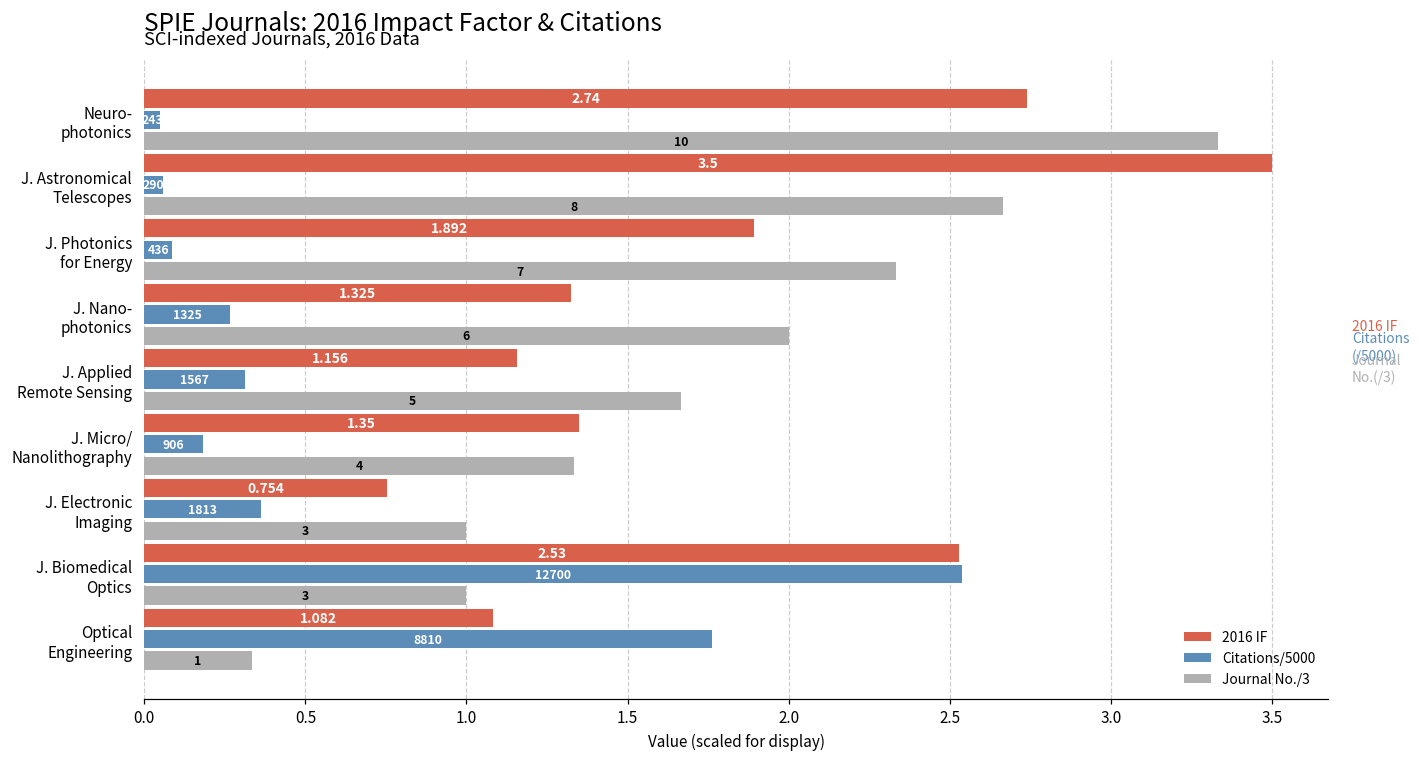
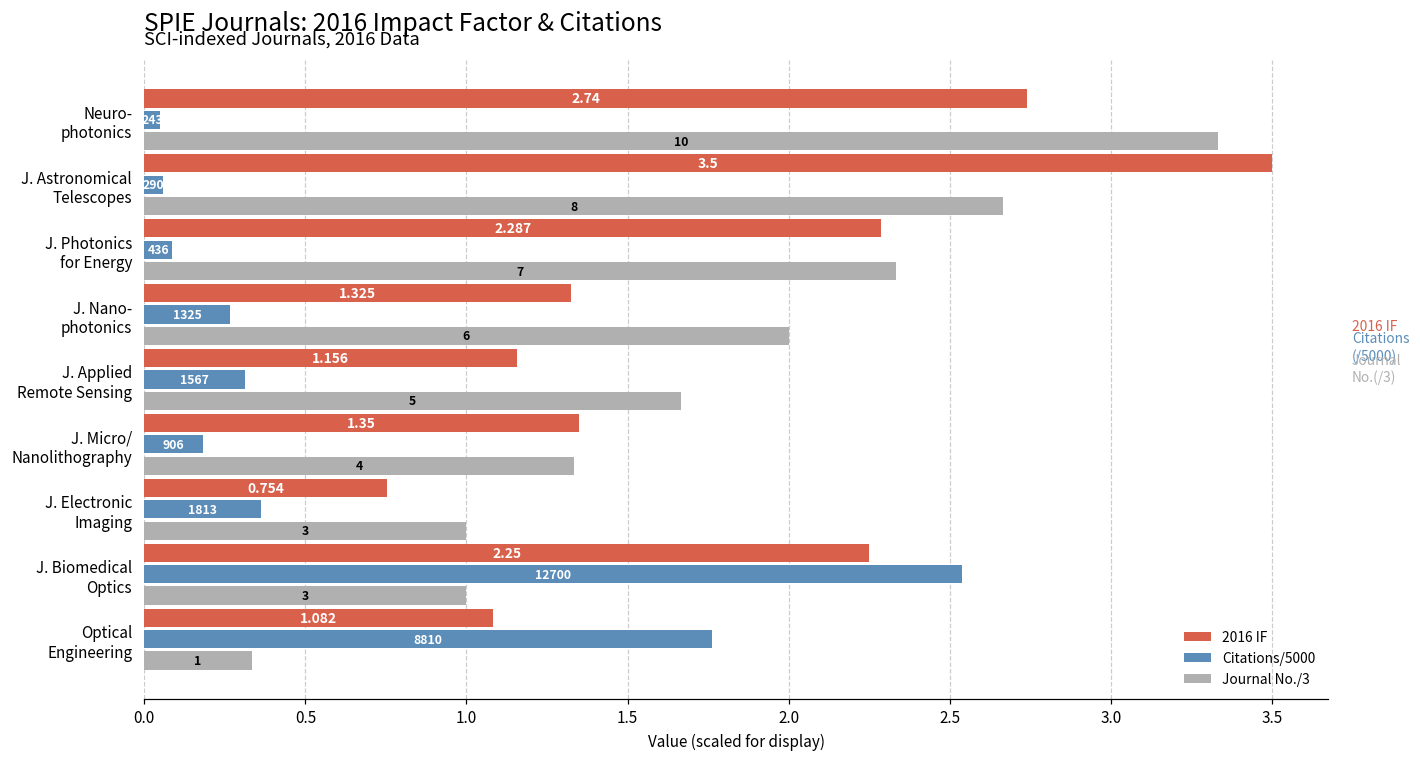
  {
    "2016 IF": {
      "Neuro- photonics": 2.74,
      "J. Astronomical Telescopes": 3.5,
-     "J. Photonics for Energy": 1.892,
+     "J. Photonics for Energy": 2.287,
      "J. Nano- photonics": 1.325,
      "J. Applied Remote Sensing": 1.156,
      "J. Micro/ Nanolithography": 1.35,
      "J. Electronic Imaging": 0.754,
-     "J. Biomedical Optics": 2.53,
+     "J. Biomedical Optics": 2.25,
      "Optical Engineering": 1.082
    }
  }
